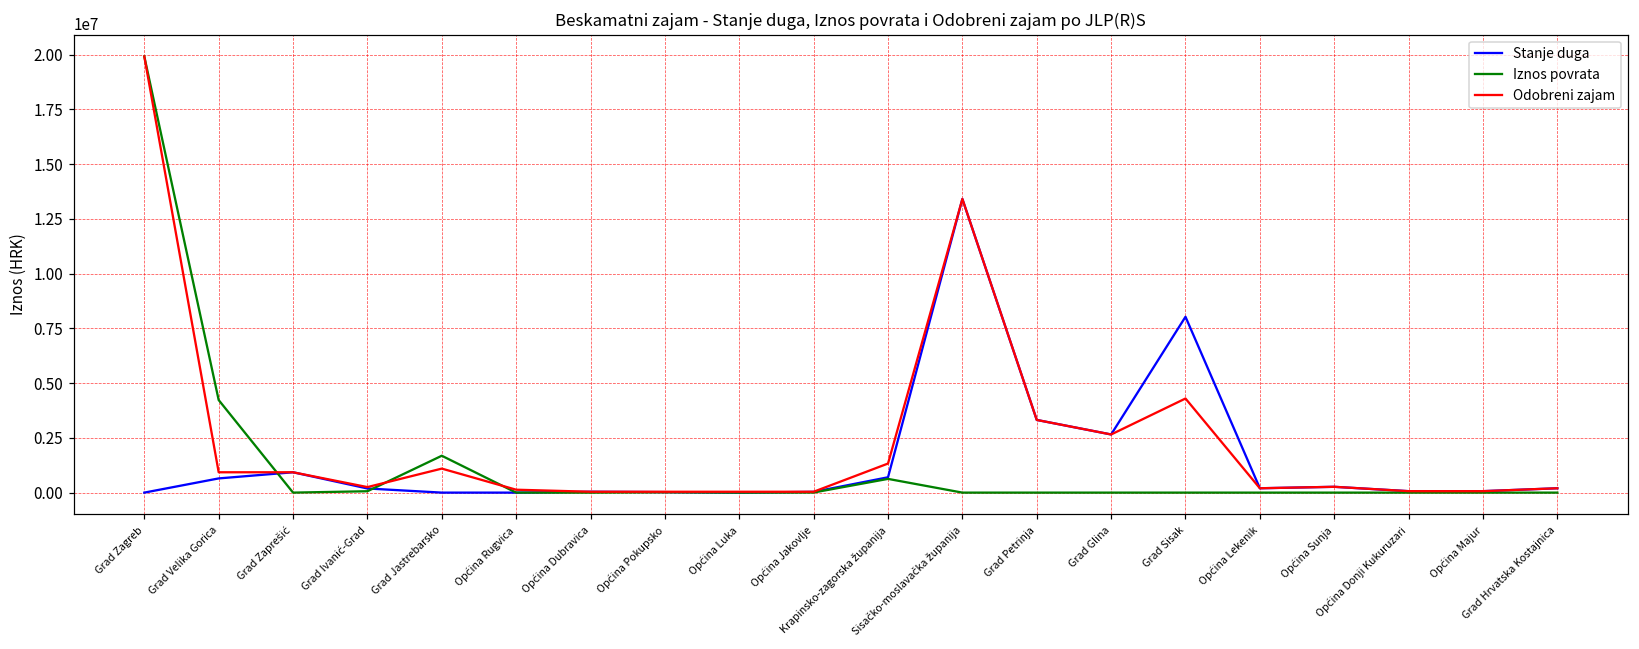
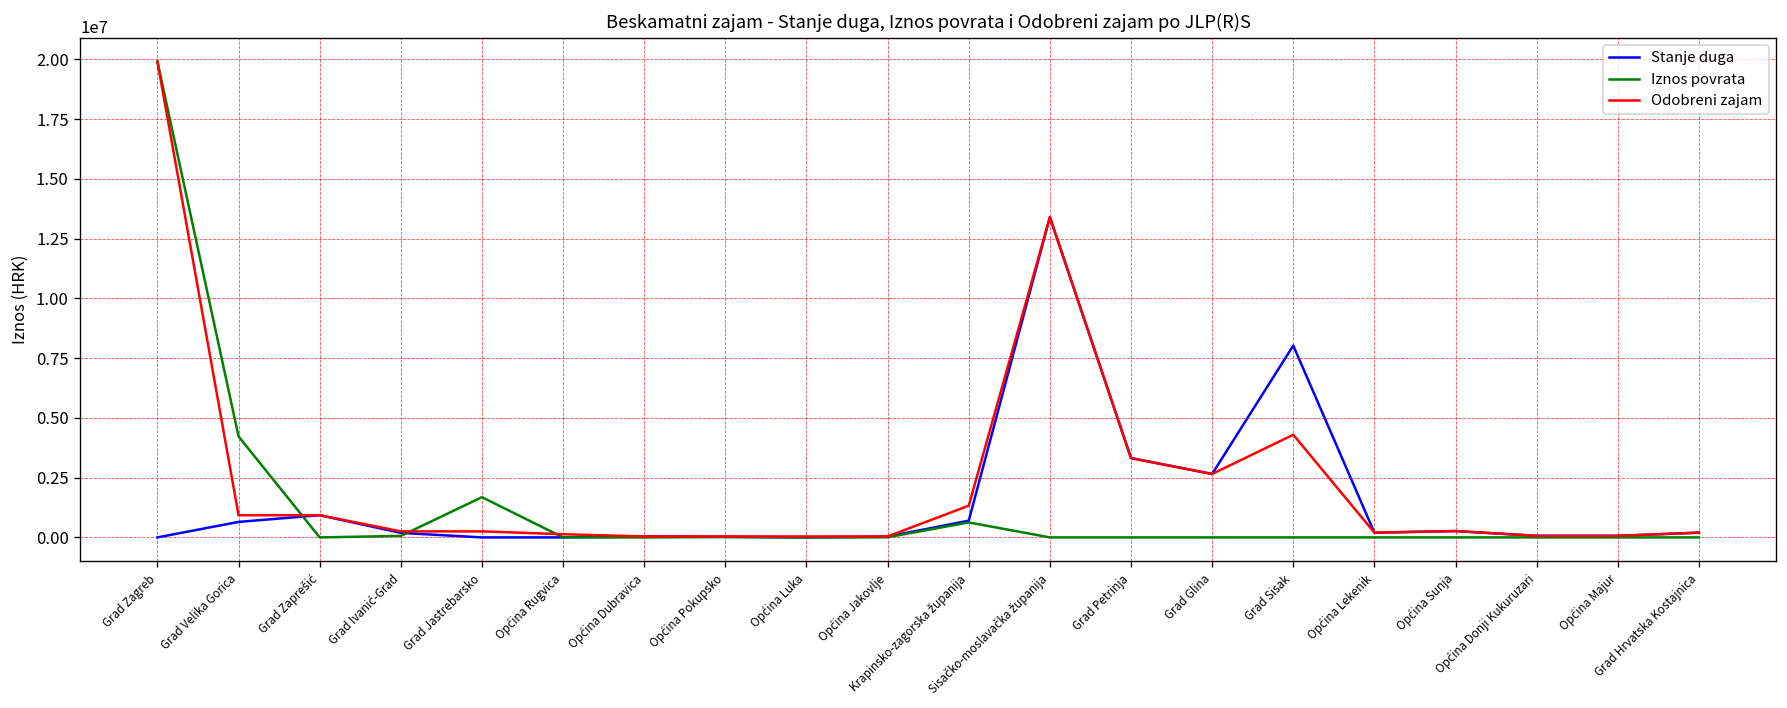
  {
    "Stanje duga": {
      "Grad Zagreb": 0,
      "Grad Velika Gorica": 600000,
      "Grad Jastrebarsko": 0,
      "Grad Sisak": 8000000
    },
    "Iznos povrata": {
      "Grad Velika Gorica": 4200000,
      "Grad Zaprešić": 0,
      "Grad Jastrebarsko": 1700000,
      "Sisačko-moslavačka županija": 0,
      "Grad Petrinja": 0,
      "Grad Glina": 0,
      "Grad Sisak": 0,
      "Općina Lekenik": 0,
      "Općina Sunja": 0,
      "Grad Hrvatska Kostajnica": 0
    },
    "Odobreni zajam": {
      "Grad Velika Gorica": 900000,
-     "Grad Jastrebarsko": 1100000,
+     "Grad Jastrebarsko": 300000,
      "Općina Rugvica": 100000,
      "Krapinsko-zagorska županija": 1300000,
      "Grad Sisak": 4300000
    }
  }
